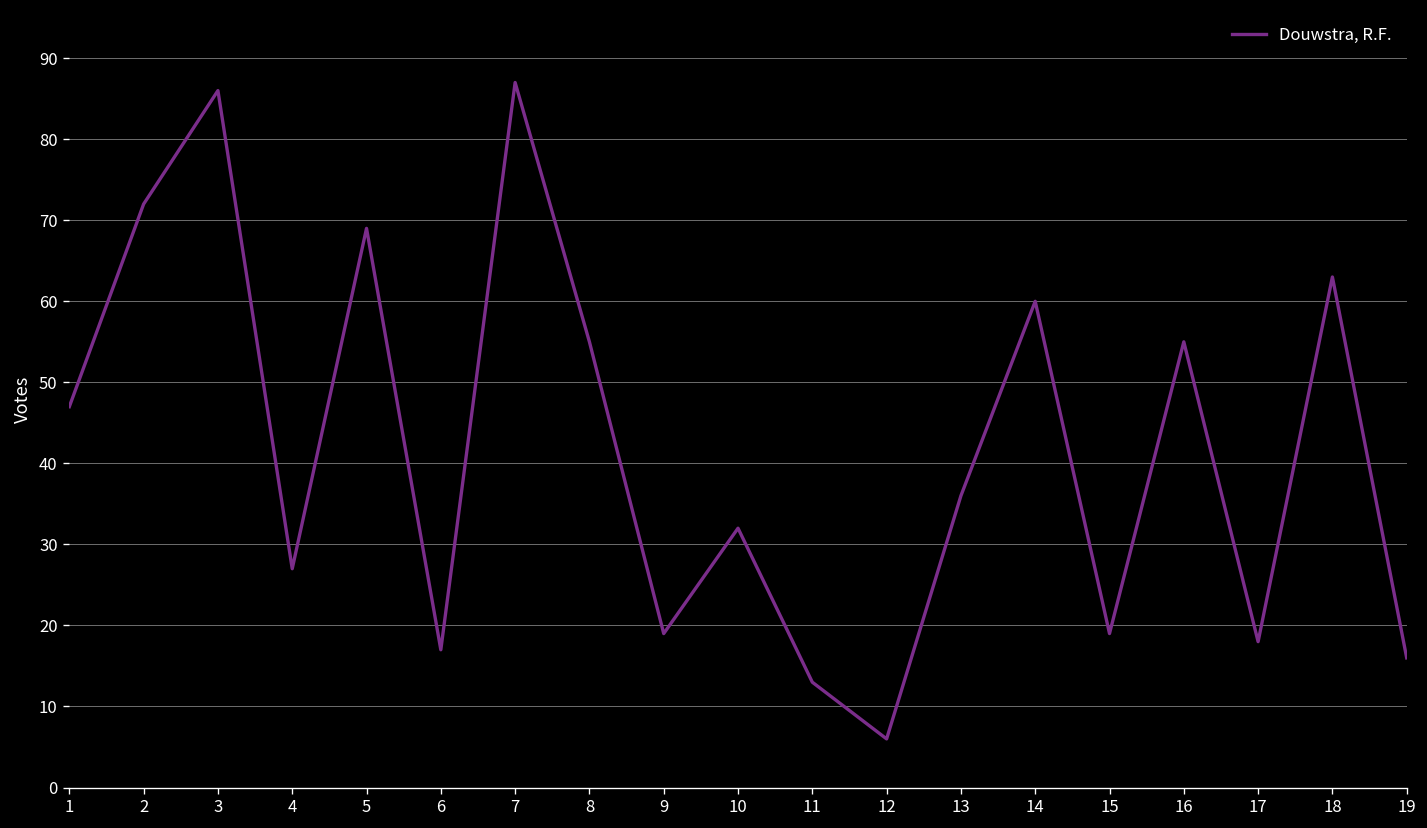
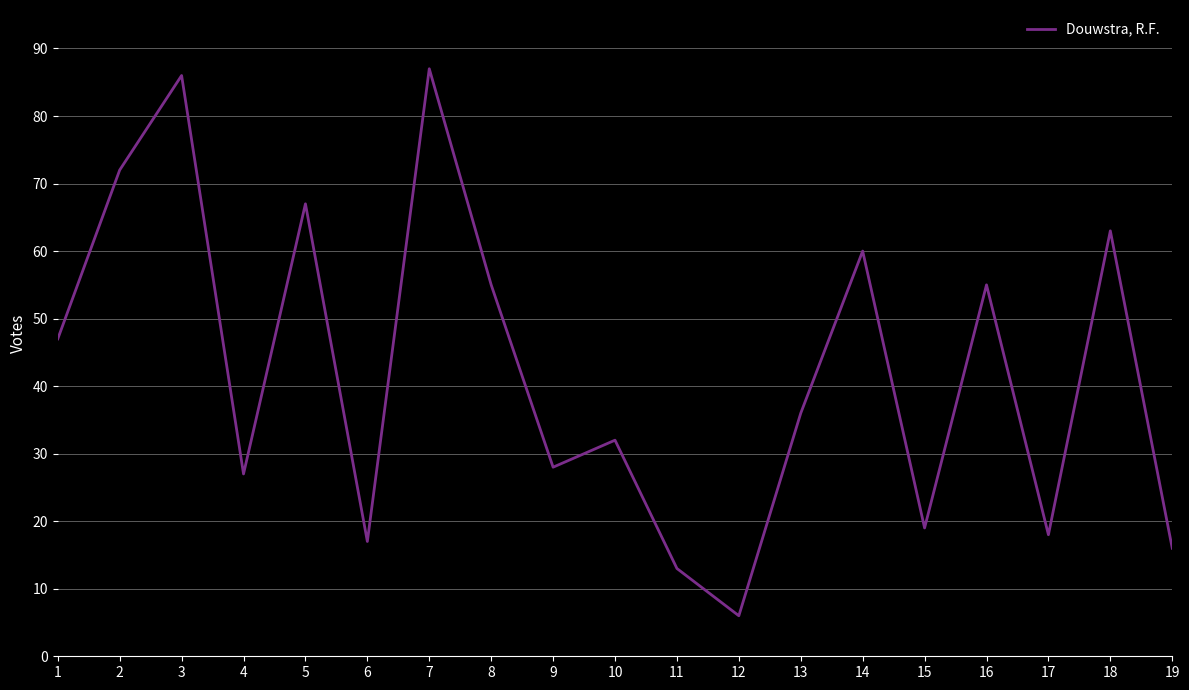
  {
    "1": 47,
    "2": 72,
    "3": 86,
    "4": 27,
-   "5": 69,
+   "5": 67,
    "6": 17,
    "7": 87,
    "8": 55,
-   "9": 19,
+   "9": 28,
    "10": 32,
    "11": 13,
    "12": 6,
    "13": 36,
    "14": 60,
    "15": 19,
    "16": 55,
    "17": 18,
    "18": 63,
    "19": 16
  }
